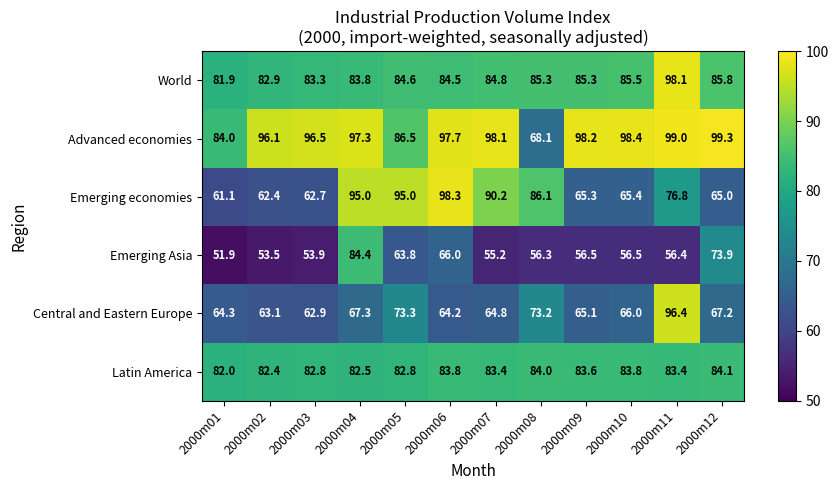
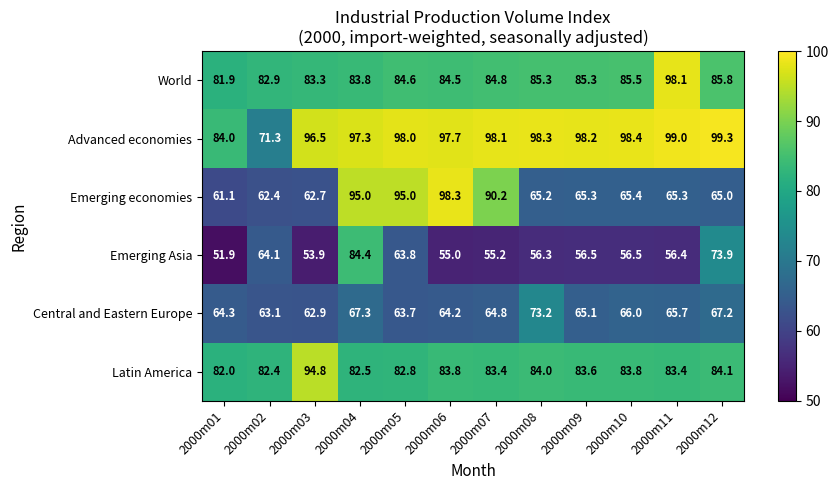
  {
    "World": {
      "2000m01": 81.9,
      "2000m02": 82.9,
      "2000m03": 83.3,
      "2000m04": 83.8,
      "2000m05": 84.6,
      "2000m06": 84.5,
      "2000m07": 84.8,
      "2000m08": 85.3,
      "2000m09": 85.3,
      "2000m10": 85.5,
      "2000m11": 98.1,
      "2000m12": 85.8
    },
    "Advanced economies": {
      "2000m01": 84.0,
-     "2000m02": 96.1,
+     "2000m02": 71.3,
      "2000m03": 96.5,
      "2000m04": 97.3,
-     "2000m05": 86.5,
+     "2000m05": 98.0,
      "2000m06": 97.7,
      "2000m07": 98.1,
-     "2000m08": 68.1,
+     "2000m08": 98.3,
      "2000m09": 98.2,
      "2000m10": 98.4,
      "2000m11": 99.0,
      "2000m12": 99.3
    },
    "Emerging economies": {
      "2000m01": 61.1,
      "2000m02": 62.4,
      "2000m03": 62.7,
      "2000m04": 95.0,
      "2000m05": 95.0,
      "2000m06": 98.3,
      "2000m07": 90.2,
-     "2000m08": 86.1,
+     "2000m08": 65.2,
      "2000m09": 65.3,
      "2000m10": 65.4,
-     "2000m11": 76.8,
+     "2000m11": 65.3,
      "2000m12": 65.0
    },
    "Emerging Asia": {
      "2000m01": 51.9,
-     "2000m02": 53.5,
+     "2000m02": 64.1,
      "2000m03": 53.9,
      "2000m04": 84.4,
      "2000m05": 63.8,
-     "2000m06": 66.0,
+     "2000m06": 55.0,
      "2000m07": 55.2,
      "2000m08": 56.3,
      "2000m09": 56.5,
      "2000m10": 56.5,
      "2000m11": 56.4,
      "2000m12": 73.9
    },
    "Central and Eastern Europe": {
      "2000m01": 64.3,
      "2000m02": 63.1,
      "2000m03": 62.9,
      "2000m04": 67.3,
-     "2000m05": 73.3,
+     "2000m05": 63.7,
      "2000m06": 64.2,
      "2000m07": 64.8,
      "2000m08": 73.2,
      "2000m09": 65.1,
      "2000m10": 66.0,
-     "2000m11": 96.4,
+     "2000m11": 65.7,
      "2000m12": 67.2
    },
    "Latin America": {
      "2000m01": 82.0,
      "2000m02": 82.4,
-     "2000m03": 82.8,
+     "2000m03": 94.8,
      "2000m04": 82.5,
      "2000m05": 82.8,
      "2000m06": 83.8,
      "2000m07": 83.4,
      "2000m08": 84.0,
      "2000m09": 83.6,
      "2000m10": 83.8,
      "2000m11": 83.4,
      "2000m12": 84.1
    }
  }
